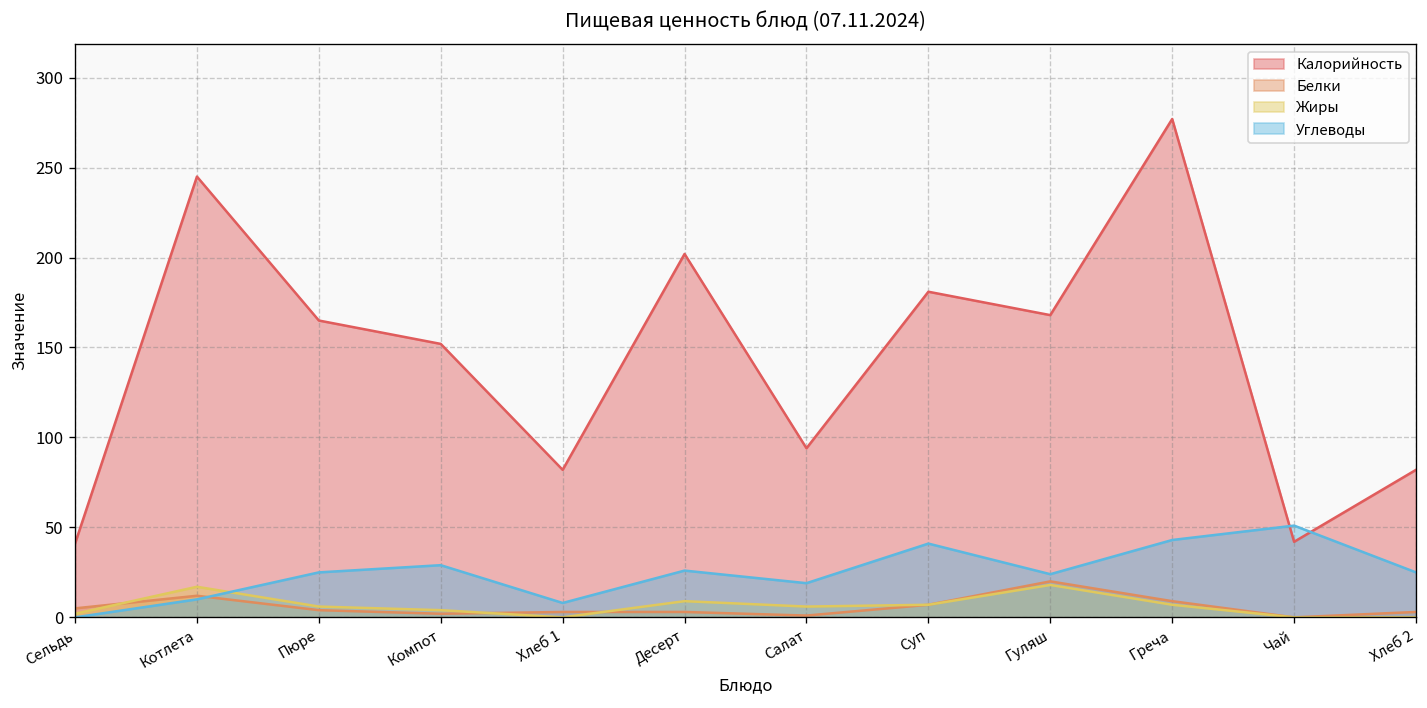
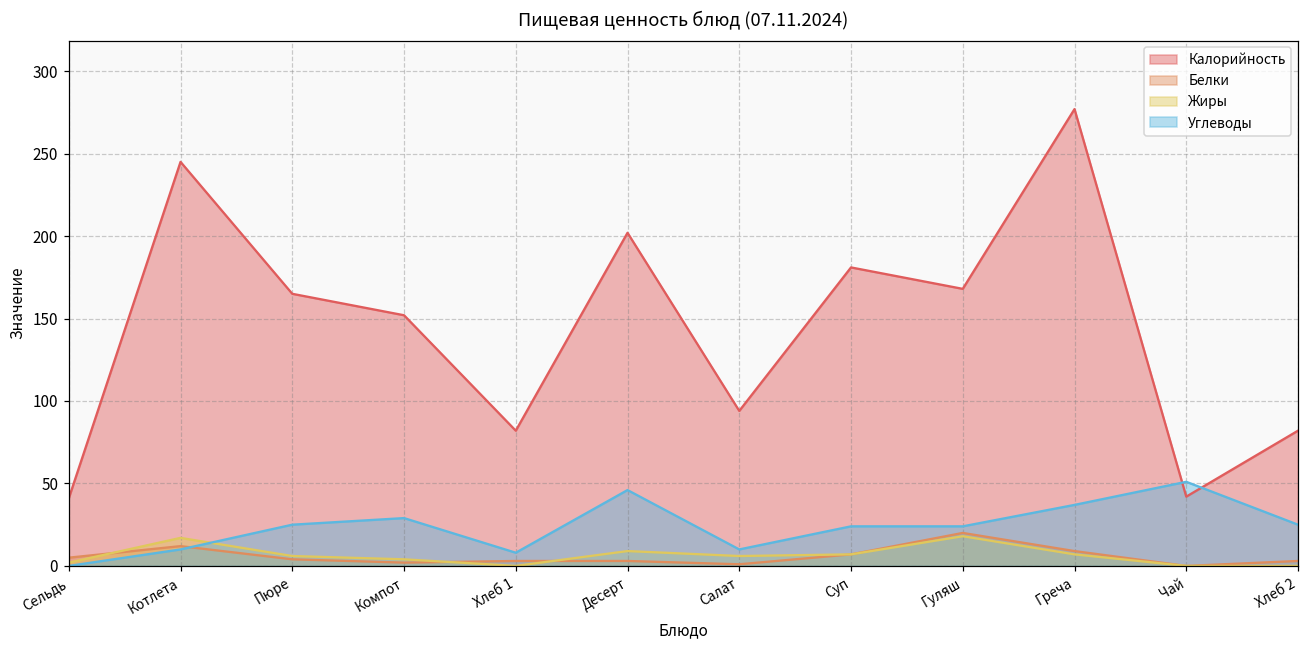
  {
    "Углеводы": {
      "Сельдь": 0,
      "Котлета": 10,
      "Пюре": 25,
      "Компот": 29,
      "Хлеб 1": 8,
-     "Десерт": 26,
-     "Салат": 19,
-     "Суп": 41,
+     "Десерт": 46,
+     "Салат": 10,
+     "Суп": 24,
      "Гуляш": 24,
-     "Греча": 43,
+     "Греча": 37,
      "Чай": 51,
      "Хлеб 2": 25
    }
  }
